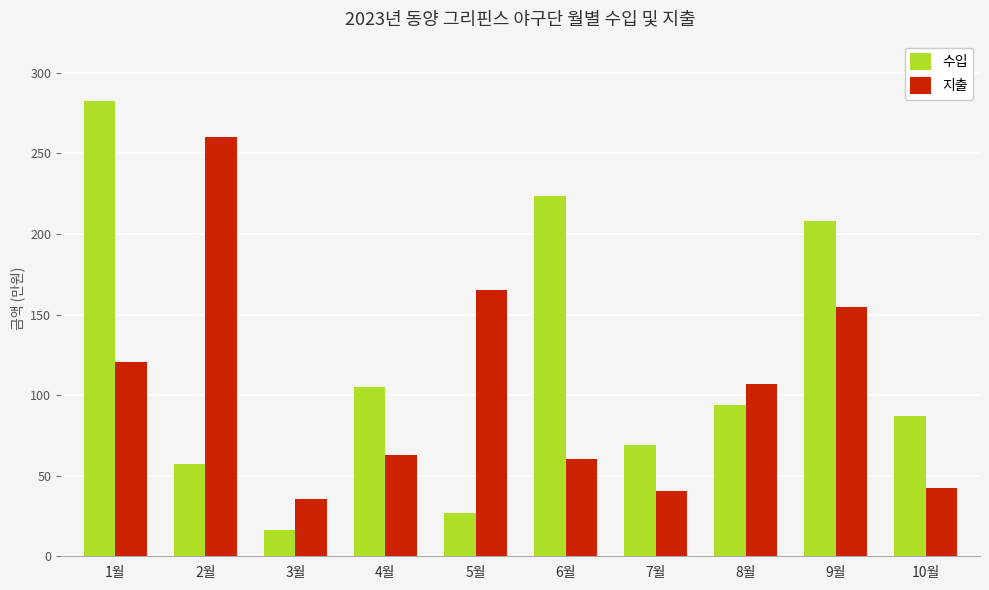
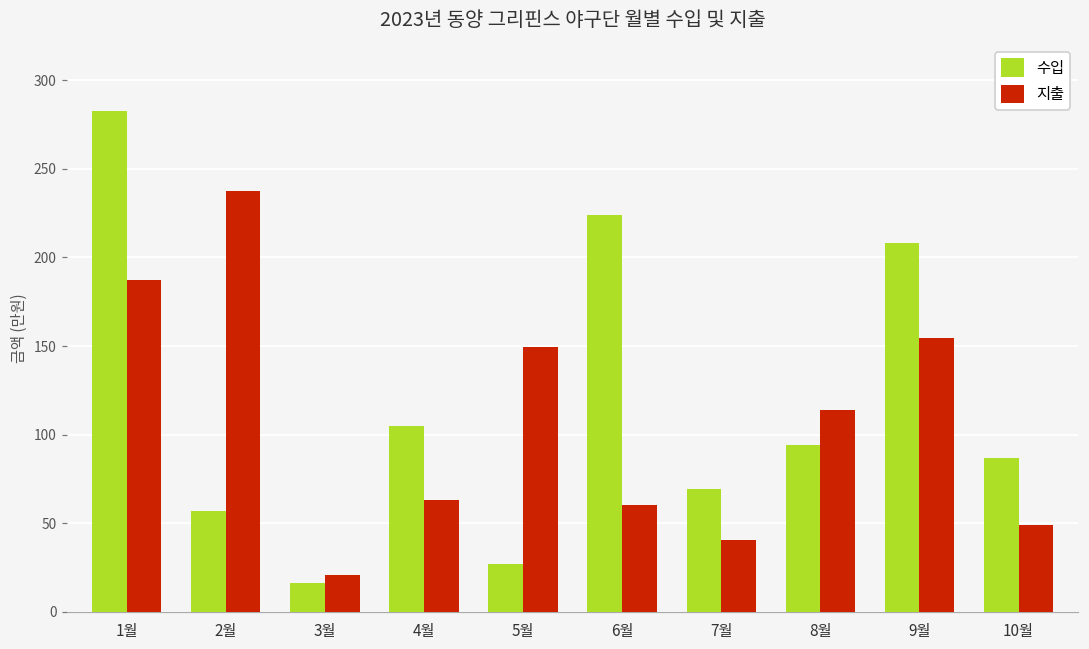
  {
    "수입": {
      "1월": 283,
      "2월": 57,
      "3월": 16,
      "4월": 105,
      "5월": 27,
      "6월": 224,
      "7월": 69,
      "8월": 94,
      "9월": 208,
      "10월": 87
    },
    "지출": {
-     "1월": 121,
-     "2월": 260,
-     "3월": 36,
+     "1월": 187,
+     "2월": 237,
+     "3월": 21,
      "4월": 63,
-     "5월": 165,
+     "5월": 150,
      "6월": 60,
      "7월": 41,
-     "8월": 107,
+     "8월": 114,
      "9월": 155,
-     "10월": 42
+     "10월": 49
    }
  }
